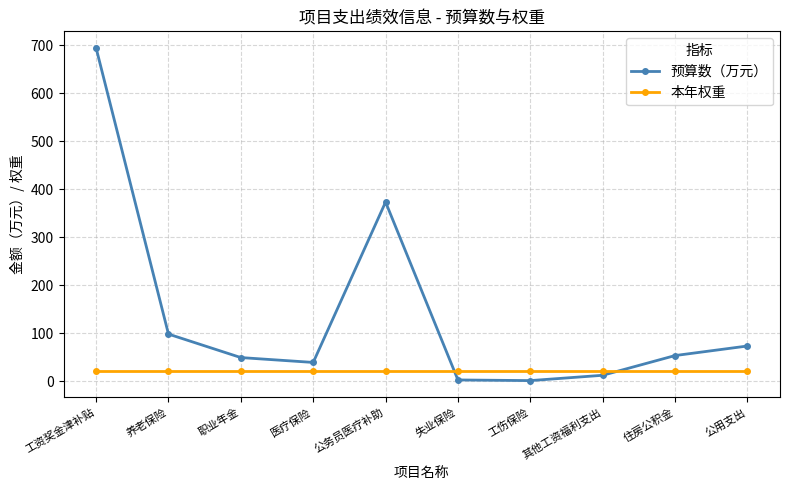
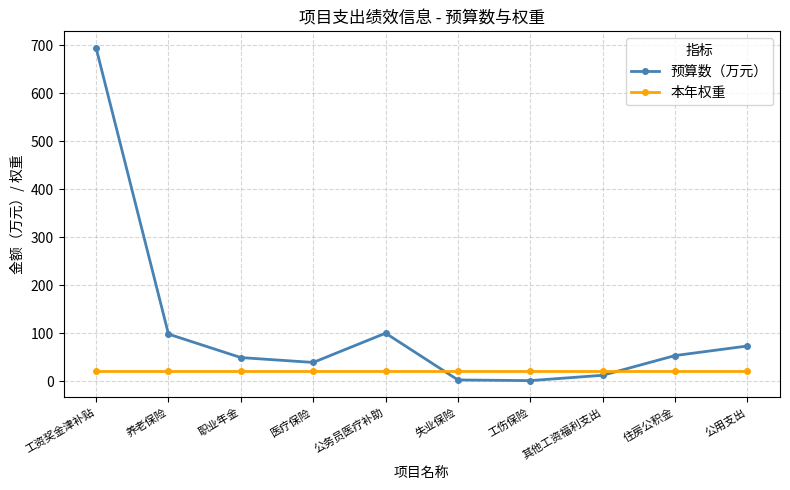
  {
    "预算数（万元）": {
      "工资奖金津补贴": 690,
      "养老保险": 100,
      "职业年金": 50,
      "医疗保险": 40,
-     "公务员医疗补助": 370,
+     "公务员医疗补助": 100,
      "失业保险": 0,
      "工伤保险": 0,
      "其他工资福利支出": 10,
      "住房公积金": 50,
      "公用支出": 70
    },
    "本年权重": {
      "工资奖金津补贴": 20,
      "养老保险": 20,
      "职业年金": 20,
      "医疗保险": 20,
      "公务员医疗补助": 20,
      "失业保险": 20,
      "工伤保险": 20,
      "其他工资福利支出": 20,
      "住房公积金": 20,
      "公用支出": 20
    }
  }
